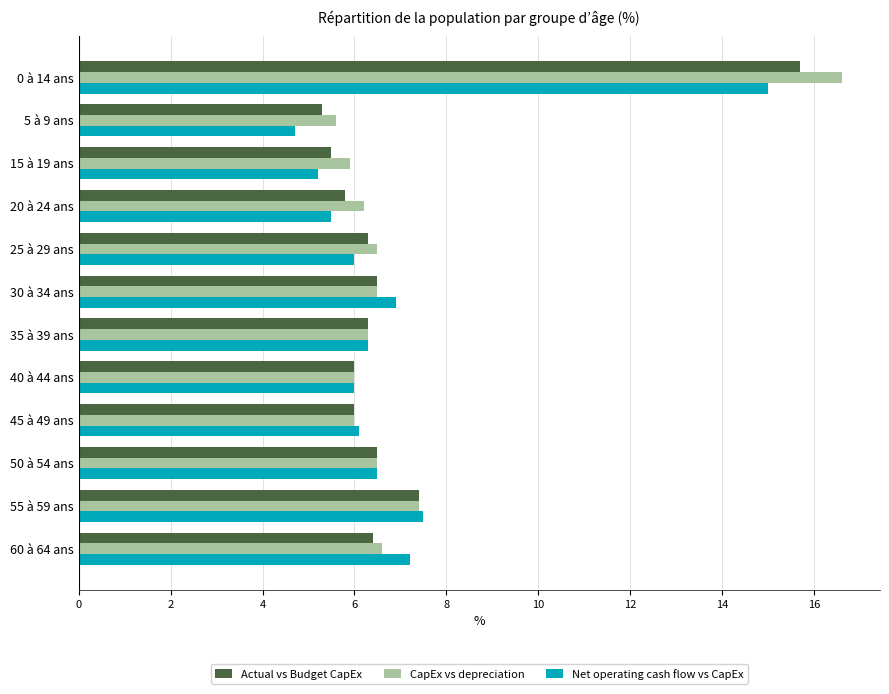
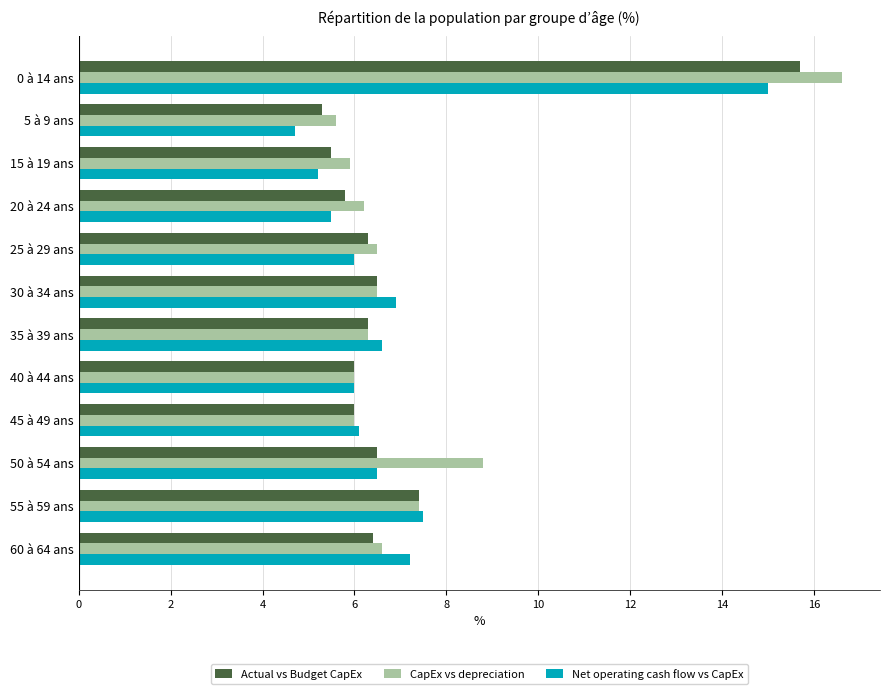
  {
    "Actual vs Budget CapEx": {
      "0 à 14 ans": 15.7,
      "5 à 9 ans": 5.3,
      "15 à 19 ans": 5.5,
      "20 à 24 ans": 5.8,
      "25 à 29 ans": 6.3,
      "30 à 34 ans": 6.5,
      "35 à 39 ans": 6.3,
      "40 à 44 ans": 6.0,
      "45 à 49 ans": 6.0,
      "50 à 54 ans": 6.5,
      "55 à 59 ans": 7.4,
      "60 à 64 ans": 6.4
    },
    "CapEx vs depreciation": {
      "0 à 14 ans": 16.6,
      "5 à 9 ans": 5.6,
      "15 à 19 ans": 5.9,
      "20 à 24 ans": 6.2,
      "25 à 29 ans": 6.5,
      "30 à 34 ans": 6.5,
      "35 à 39 ans": 6.3,
      "40 à 44 ans": 6.0,
      "45 à 49 ans": 6.0,
-     "50 à 54 ans": 6.5,
+     "50 à 54 ans": 8.8,
      "55 à 59 ans": 7.4,
      "60 à 64 ans": 6.6
    },
    "Net operating cash flow vs CapEx": {
      "0 à 14 ans": 15.0,
      "5 à 9 ans": 4.7,
      "15 à 19 ans": 5.2,
      "20 à 24 ans": 5.5,
      "25 à 29 ans": 6.0,
      "30 à 34 ans": 6.9,
-     "35 à 39 ans": 6.3,
+     "35 à 39 ans": 6.6,
      "40 à 44 ans": 6.0,
      "45 à 49 ans": 6.1,
      "50 à 54 ans": 6.5,
      "55 à 59 ans": 7.5,
      "60 à 64 ans": 7.2
    }
  }
